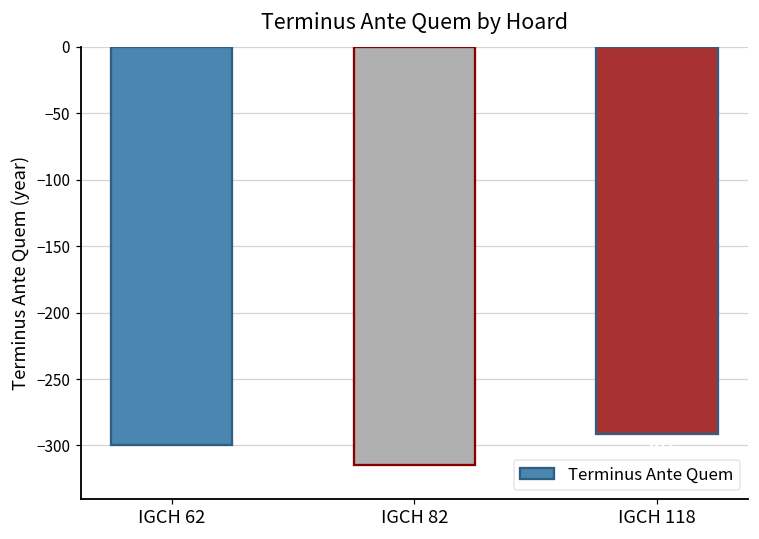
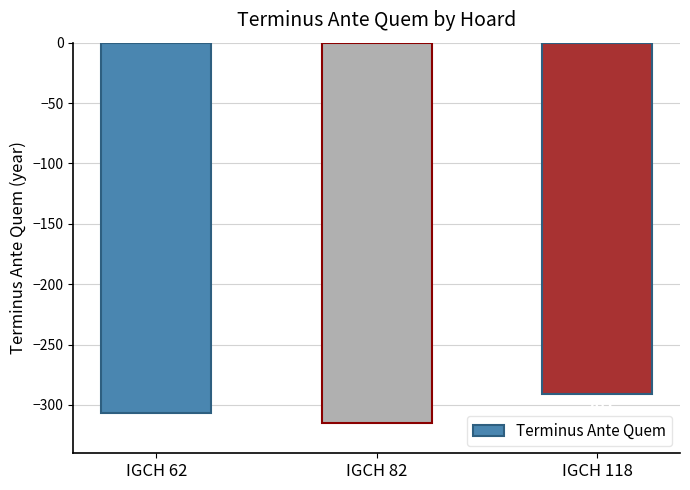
  {
-   "IGCH 62": -300,
+   "IGCH 62": -307,
    "IGCH 82": -315,
    "IGCH 118": -291
  }
